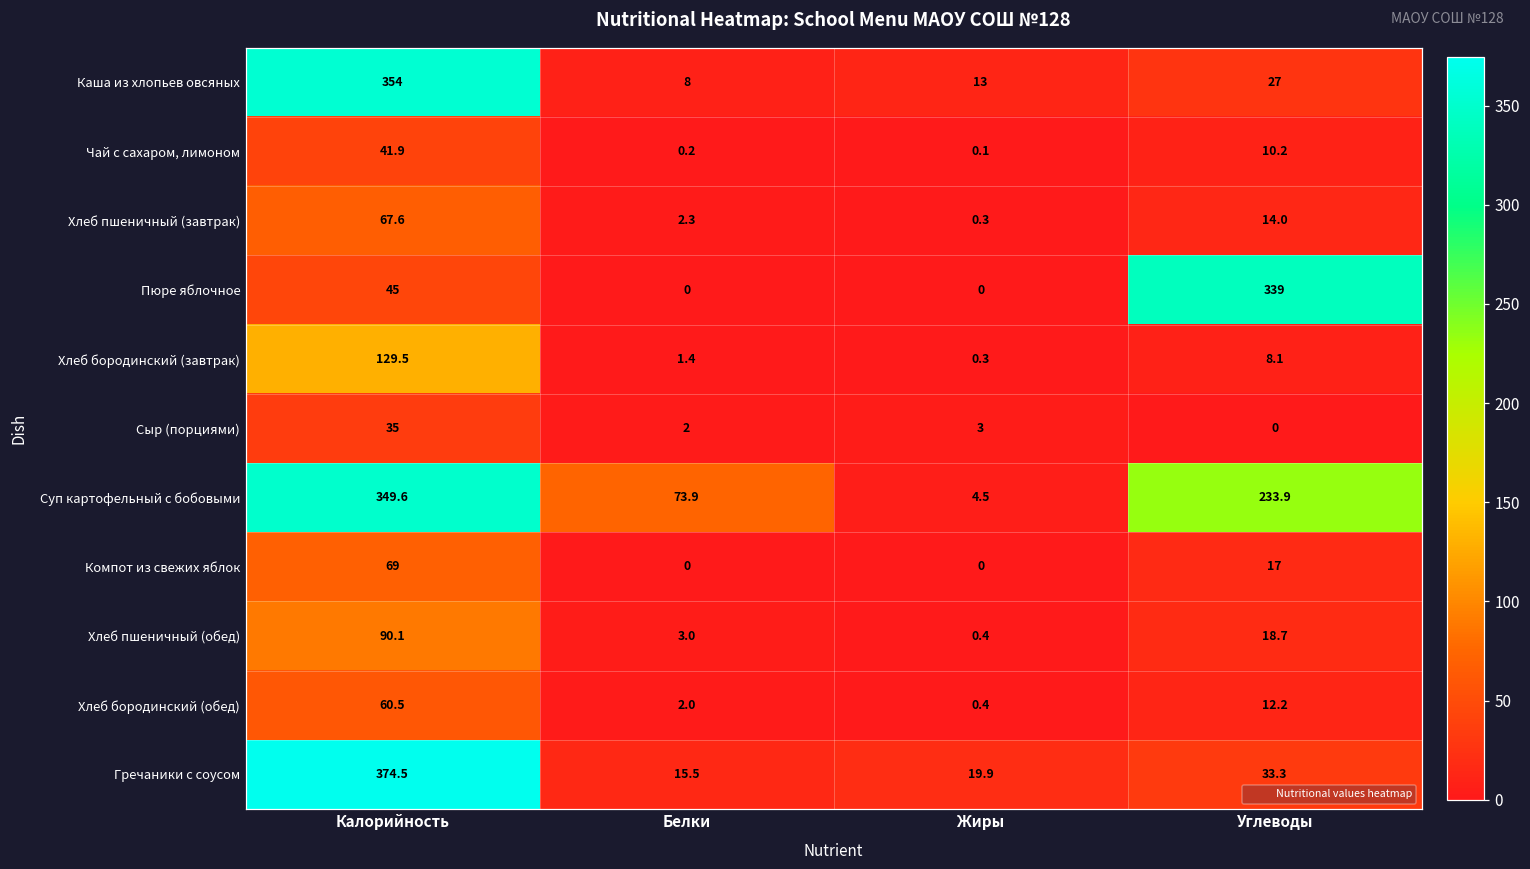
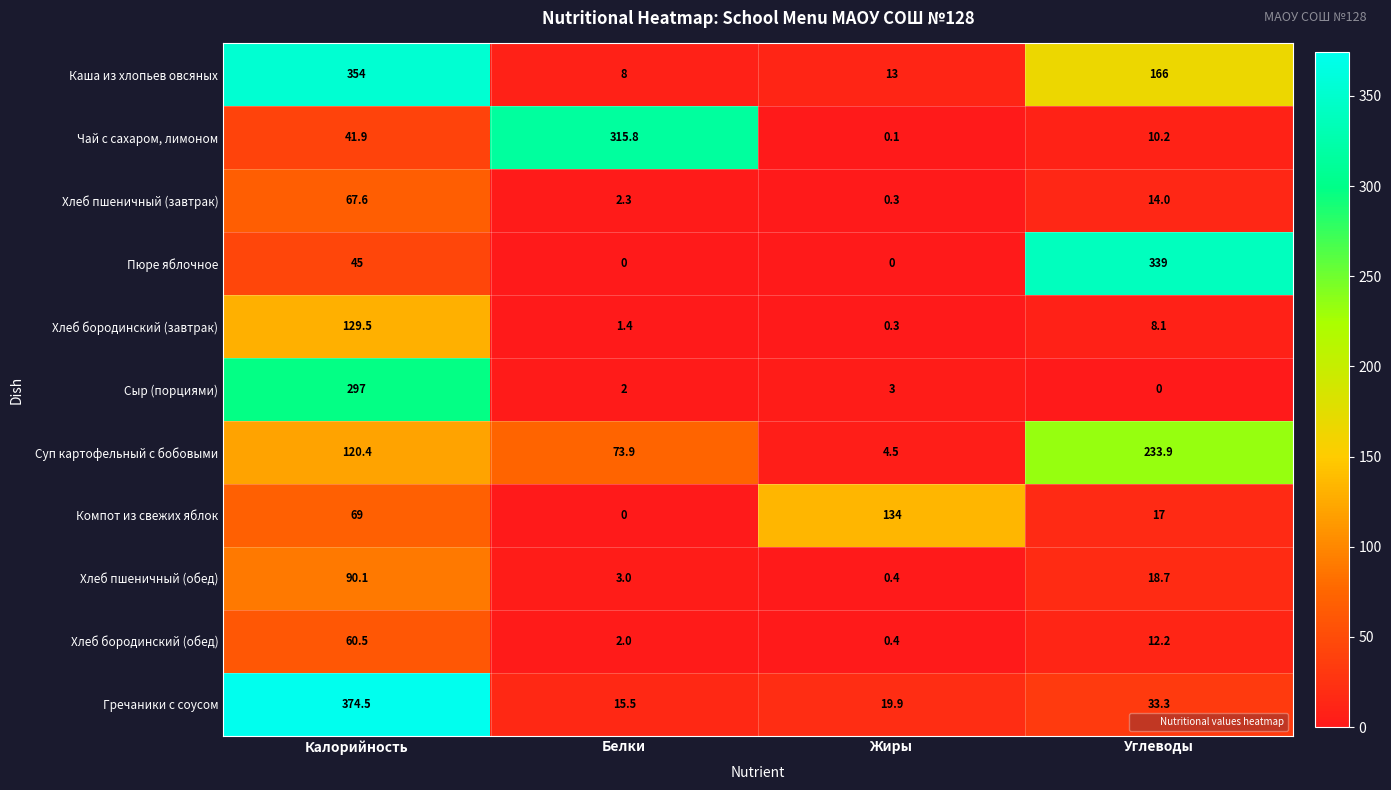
  {
    "Каша из хлопьев овсяных": {
      "Калорийность": 354,
      "Белки": 8,
      "Жиры": 13,
-     "Углеводы": 27
+     "Углеводы": 166
    },
    "Чай с сахаром, лимоном": {
      "Калорийность": 41.9,
-     "Белки": 0.2,
+     "Белки": 315.8,
      "Жиры": 0.1,
      "Углеводы": 10.2
    },
    "Хлеб пшеничный (завтрак)": {
      "Калорийность": 67.6,
      "Белки": 2.3,
      "Жиры": 0.3,
      "Углеводы": 14.0
    },
    "Пюре яблочное": {
      "Калорийность": 45,
      "Белки": 0,
      "Жиры": 0,
      "Углеводы": 339
    },
    "Хлеб бородинский (завтрак)": {
      "Калорийность": 129.5,
      "Белки": 1.4,
      "Жиры": 0.3,
      "Углеводы": 8.1
    },
    "Сыр (порциями)": {
-     "Калорийность": 35,
+     "Калорийность": 297,
      "Белки": 2,
      "Жиры": 3,
      "Углеводы": 0
    },
    "Суп картофельный с бобовыми": {
-     "Калорийность": 349.6,
+     "Калорийность": 120.4,
      "Белки": 73.9,
      "Жиры": 4.5,
      "Углеводы": 233.9
    },
    "Компот из свежих яблок": {
      "Калорийность": 69,
      "Белки": 0,
-     "Жиры": 0,
+     "Жиры": 134,
      "Углеводы": 17
    },
    "Хлеб пшеничный (обед)": {
      "Калорийность": 90.1,
      "Белки": 3.0,
      "Жиры": 0.4,
      "Углеводы": 18.7
    },
    "Хлеб бородинский (обед)": {
      "Калорийность": 60.5,
      "Белки": 2.0,
      "Жиры": 0.4,
      "Углеводы": 12.2
    },
    "Гречаники с соусом": {
      "Калорийность": 374.5,
      "Белки": 15.5,
      "Жиры": 19.9,
      "Углеводы": 33.3
    }
  }
